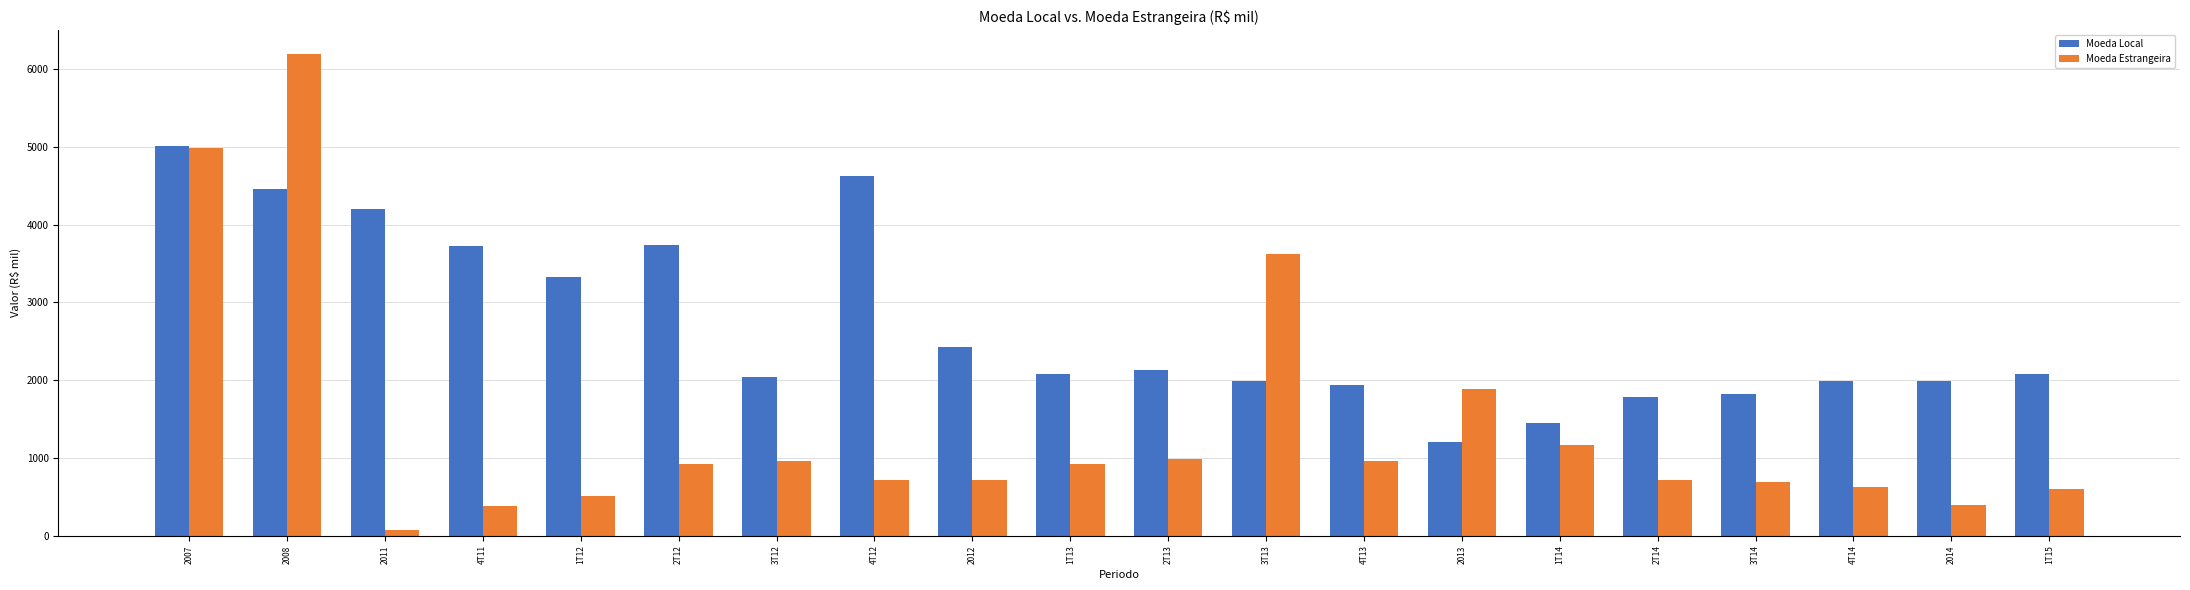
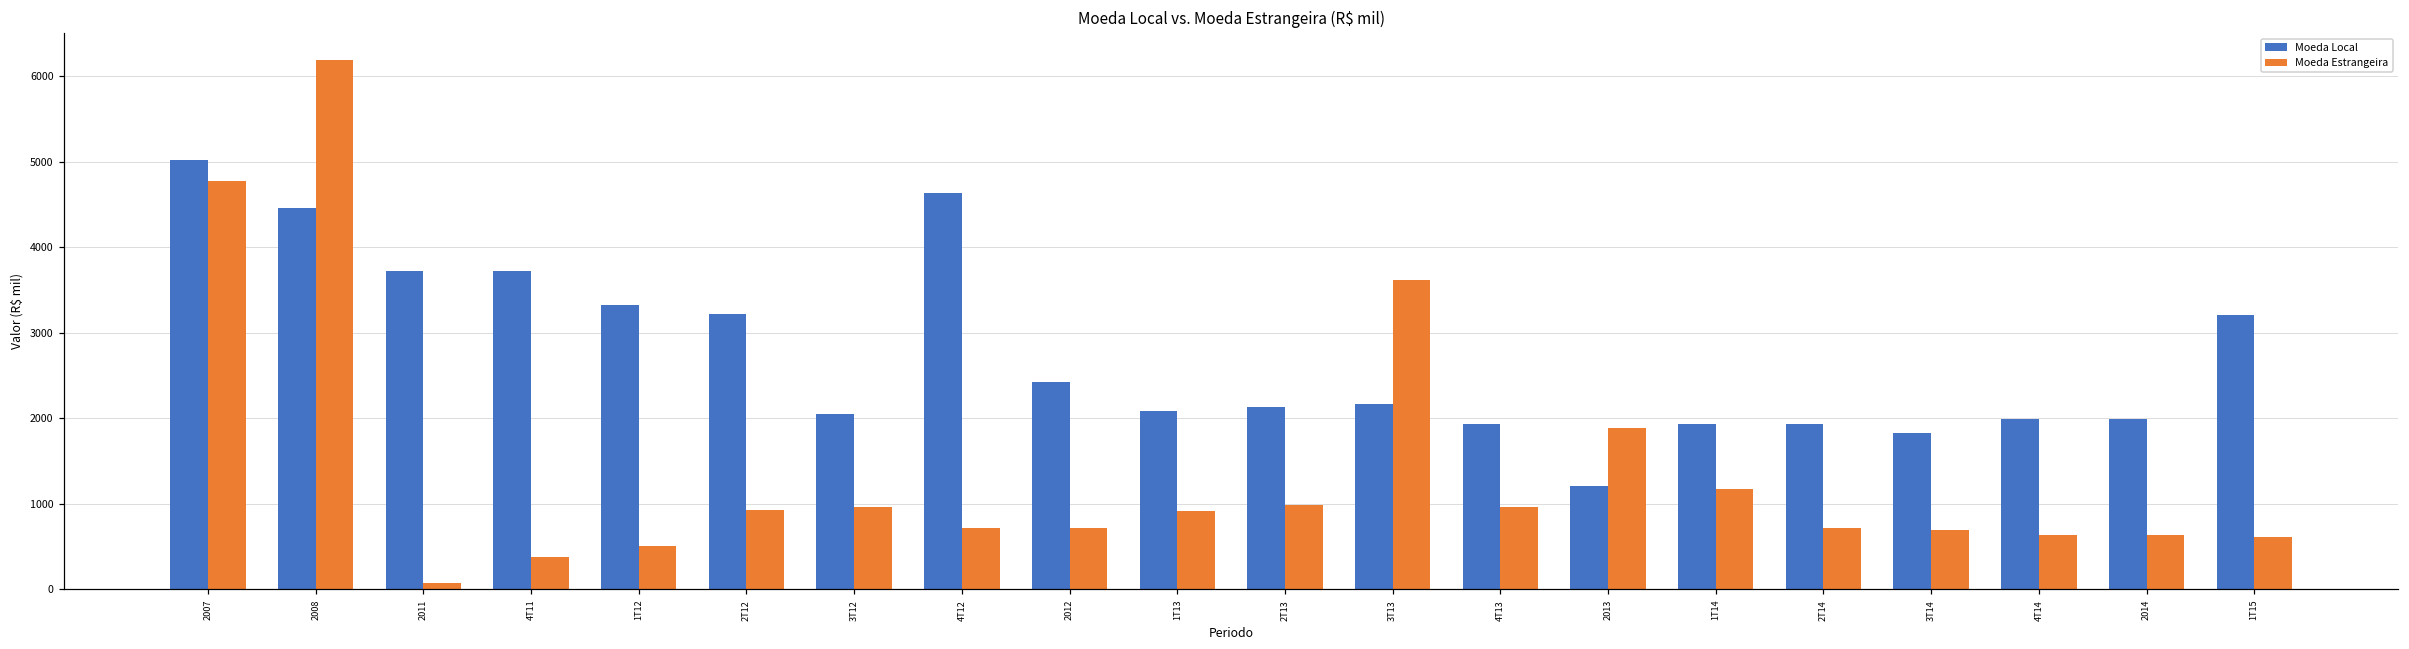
  {
    "Moeda Local": {
      "2007": 5000,
      "2008": 4500,
-     "2011": 4200,
+     "2011": 3700,
      "4T11": 3700,
      "1T12": 3300,
-     "2T12": 3700,
+     "2T12": 3200,
      "3T12": 2000,
      "4T12": 4600,
      "2012": 2400,
      "1T13": 2100,
      "2T13": 2100,
-     "3T13": 2000,
+     "3T13": 2200,
      "4T13": 1900,
      "2013": 1200,
-     "1T14": 1400,
-     "2T14": 1800,
+     "1T14": 1900,
+     "2T14": 1900,
      "3T14": 1800,
      "4T14": 2000,
      "2014": 2000,
-     "1T15": 2100
+     "1T15": 3200
    },
    "Moeda Estrangeira": {
-     "2007": 5000,
+     "2007": 4800,
      "2008": 6200,
      "2011": 100,
      "4T11": 400,
      "1T12": 500,
      "2T12": 900,
      "3T12": 1000,
      "4T12": 700,
      "2012": 700,
      "1T13": 900,
      "2T13": 1000,
      "3T13": 3600,
      "4T13": 1000,
      "2013": 1900,
      "1T14": 1200,
      "2T14": 700,
      "3T14": 700,
      "4T14": 600,
-     "2014": 400,
+     "2014": 600,
      "1T15": 600
    }
  }
